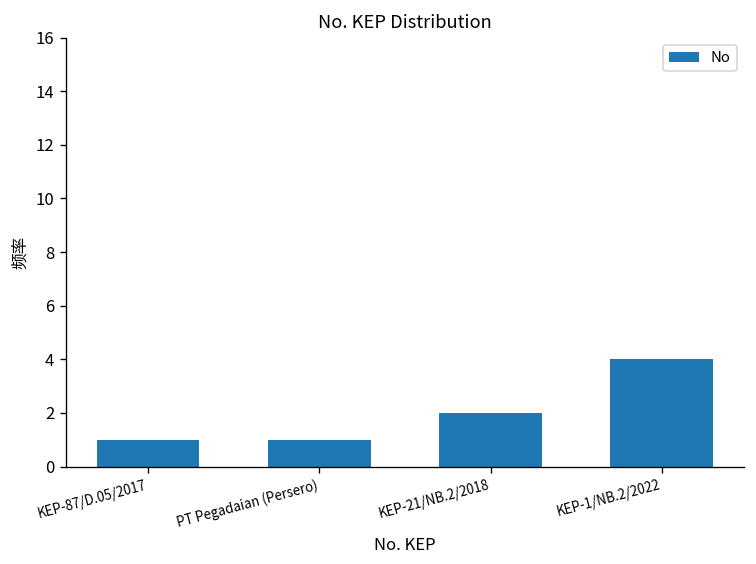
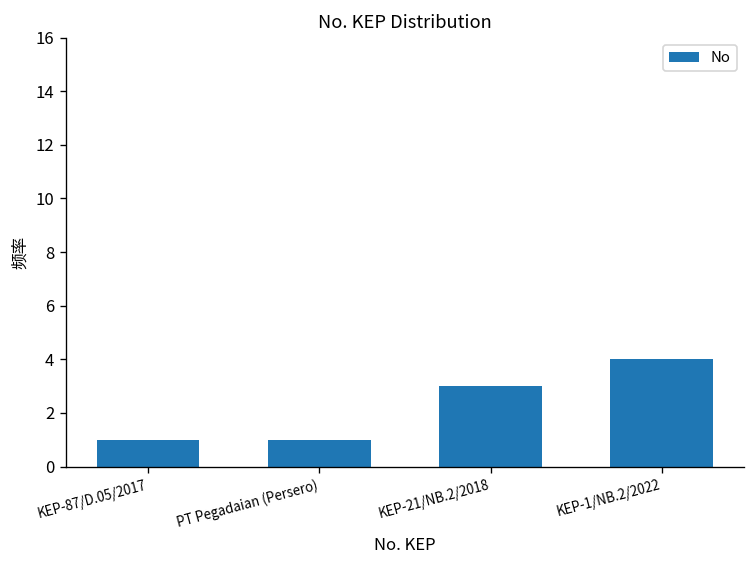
  {
    "KEP-87/D.05/2017": 1,
    "PT Pegadaian (Persero)": 1,
-   "KEP-21/NB.2/2018": 2,
+   "KEP-21/NB.2/2018": 3,
    "KEP-1/NB.2/2022": 4
  }
